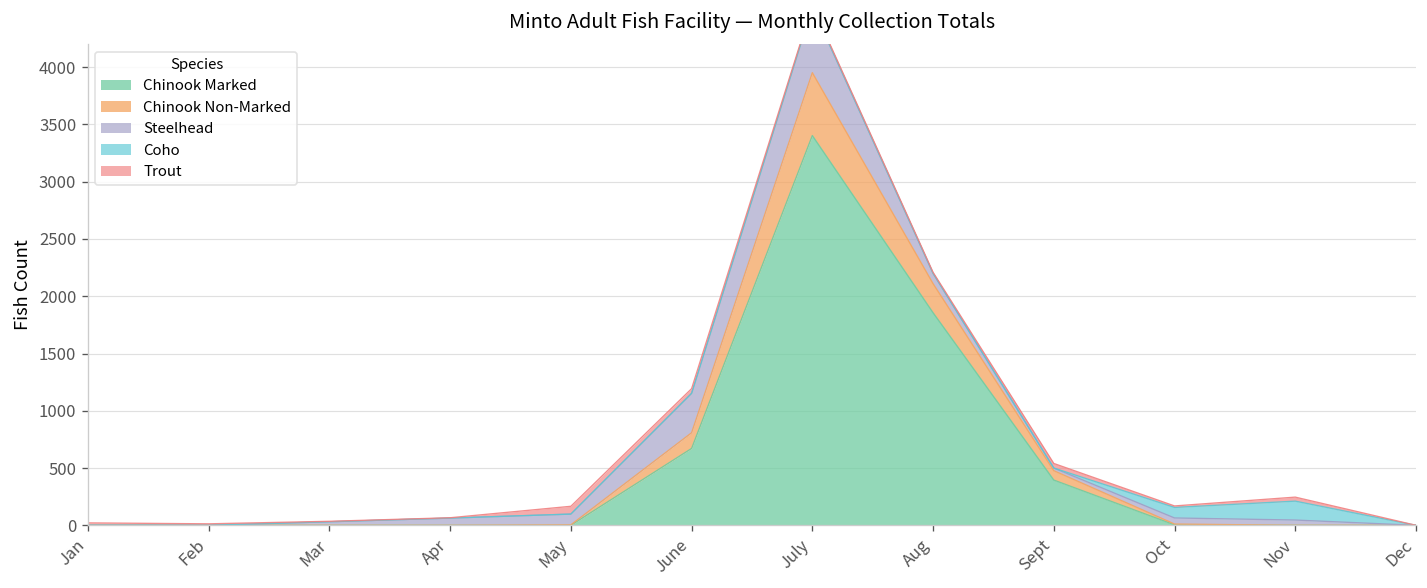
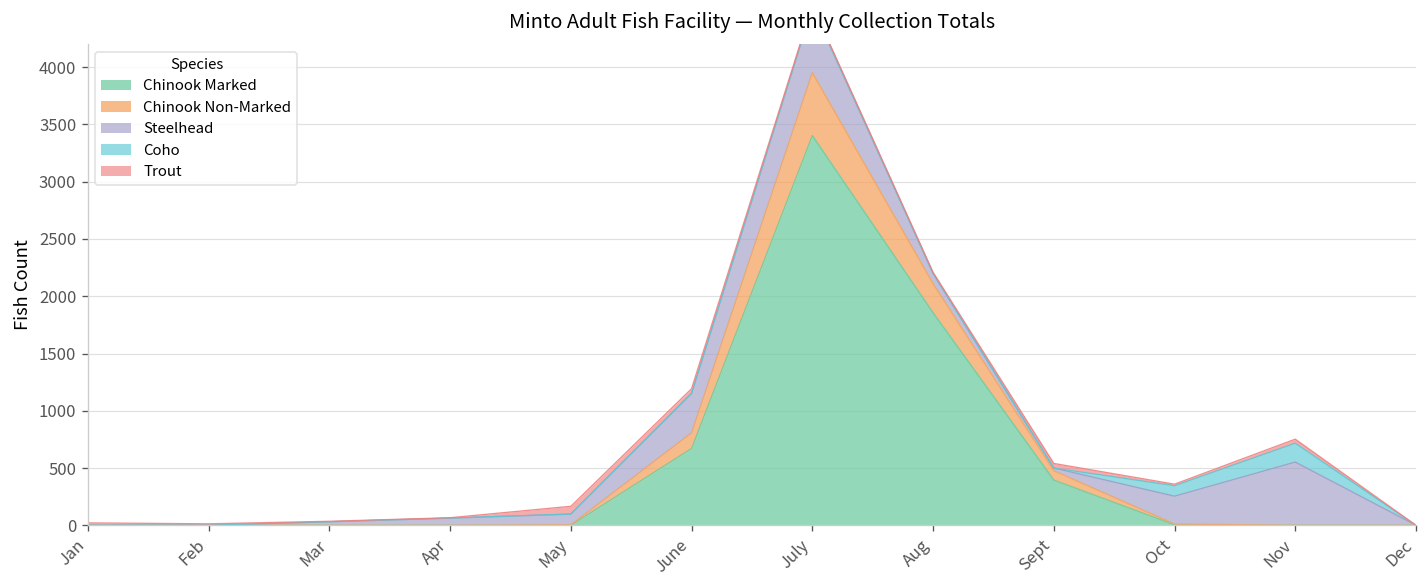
  {
    "Steelhead": {
-     "Oct": 100,
-     "Nov": 0
+     "Oct": 200,
+     "Nov": 600
    }
  }
